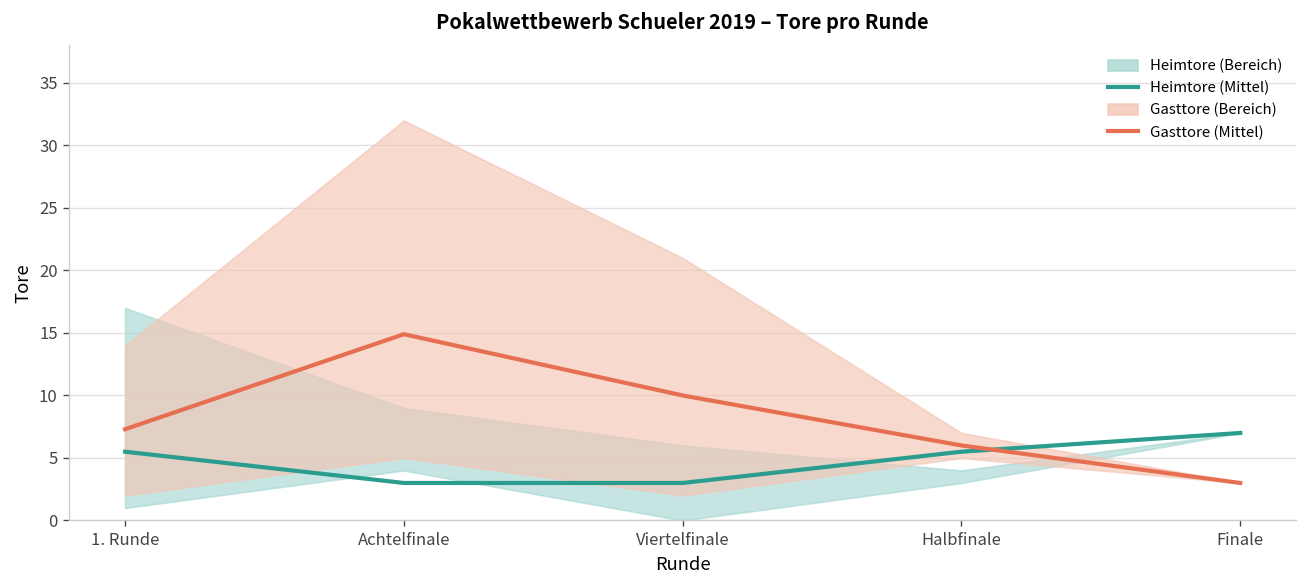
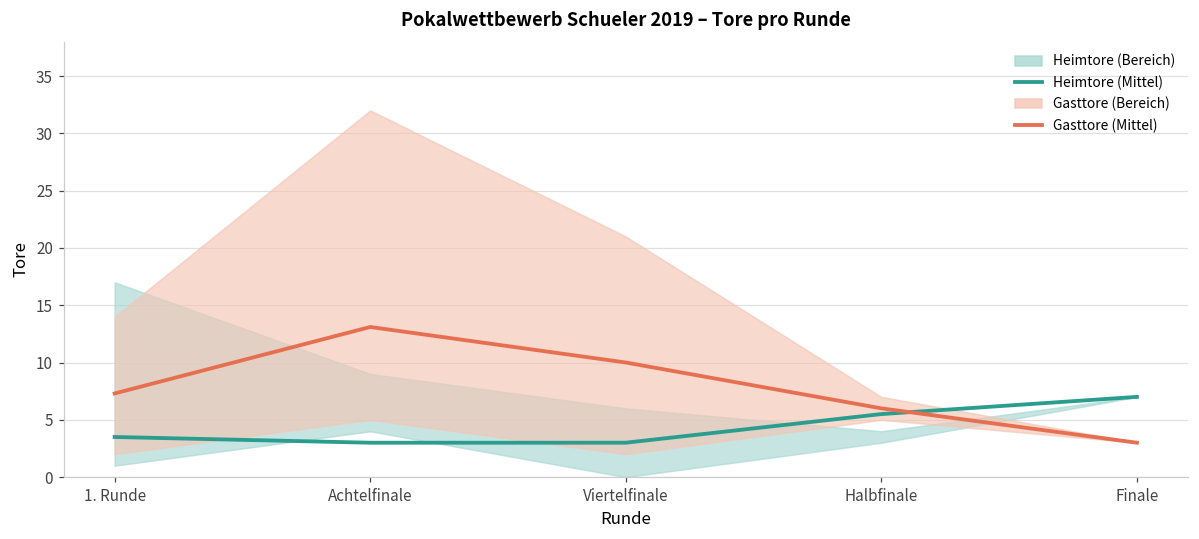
  {
    "Heimtore (Mittel)": {
-     "1. Runde": 5.5,
+     "1. Runde": 3.5,
      "Achtelfinale": 3.0,
      "Viertelfinale": 3.0,
      "Halbfinale": 5.5
    },
    "Gasttore (Mittel)": {
      "1. Runde": 7.3,
-     "Achtelfinale": 14.9,
+     "Achtelfinale": 13.1,
      "Viertelfinale": 10.0,
      "Halbfinale": 6.0
    }
  }
